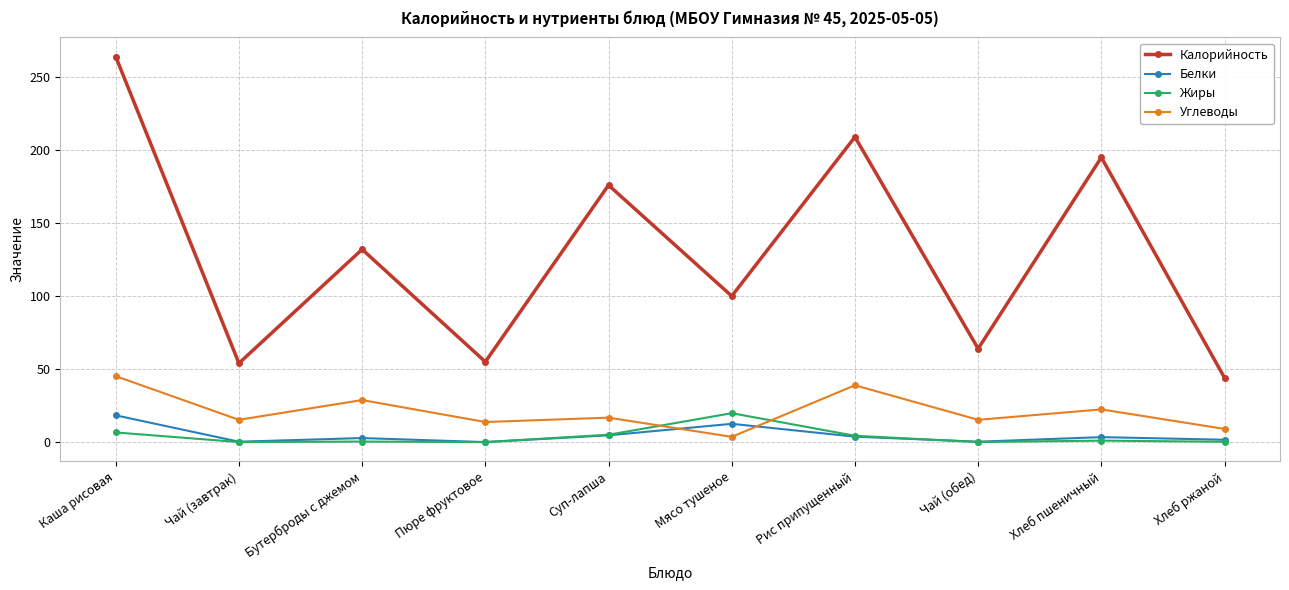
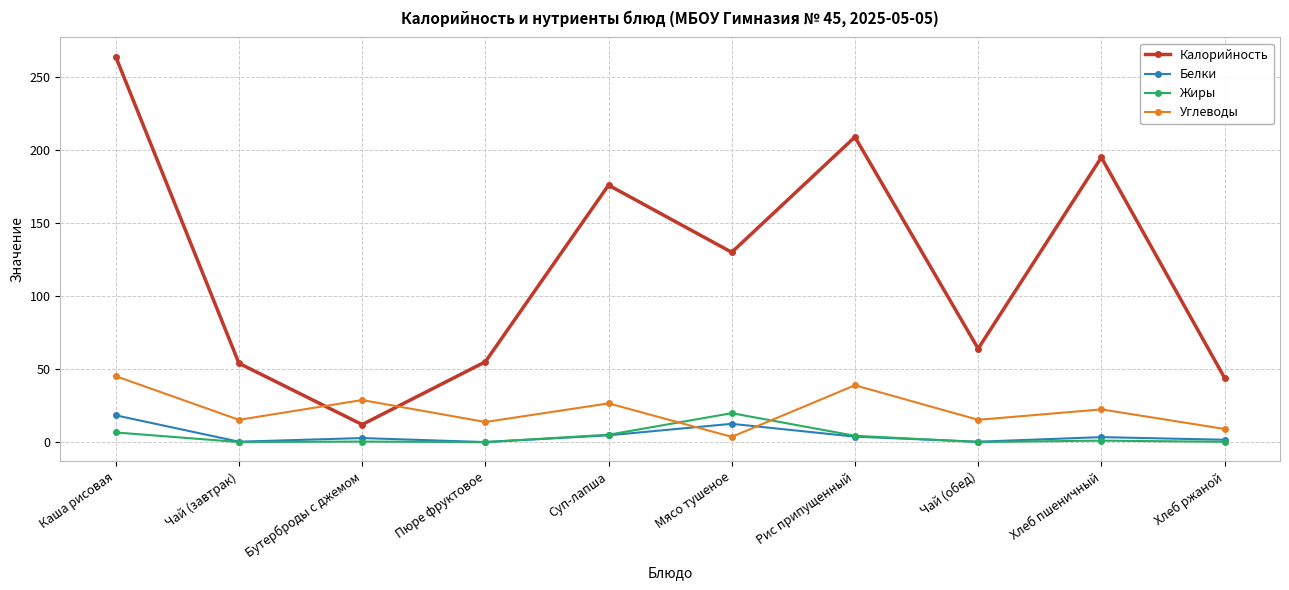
  {
    "Калорийность": {
      "Каша рисовая": 264,
      "Чай (завтрак)": 54,
-     "Бутерброды с джемом": 132,
+     "Бутерброды с джемом": 12,
      "Пюре фруктовое": 55,
      "Суп-лапша": 176,
-     "Мясо тушеное": 100,
+     "Мясо тушеное": 130,
      "Рис припущенный": 209,
      "Чай (обед)": 64,
      "Хлеб пшеничный": 195,
      "Хлеб ржаной": 44
    },
    "Белки": {
      "Каша рисовая": 18,
      "Бутерброды с джемом": 3,
      "Мясо тушеное": 13,
      "Хлеб пшеничный": 3
    },
    "Жиры": {
      "Каша рисовая": 7,
      "Бутерброды с джемом": 0,
      "Мясо тушеное": 20,
      "Хлеб пшеничный": 1
    },
    "Углеводы": {
      "Каша рисовая": 45,
      "Чай (завтрак)": 15,
      "Бутерброды с джемом": 29,
      "Пюре фруктовое": 14,
-     "Суп-лапша": 17,
+     "Суп-лапша": 27,
      "Мясо тушеное": 4,
      "Рис припущенный": 39,
      "Чай (обед)": 15,
      "Хлеб пшеничный": 22,
      "Хлеб ржаной": 9
    }
  }
